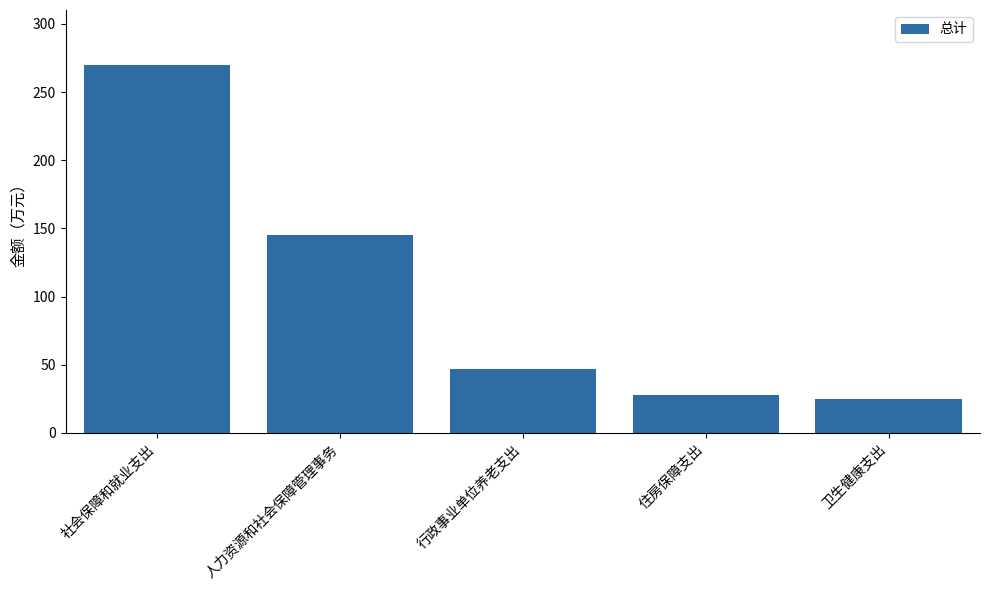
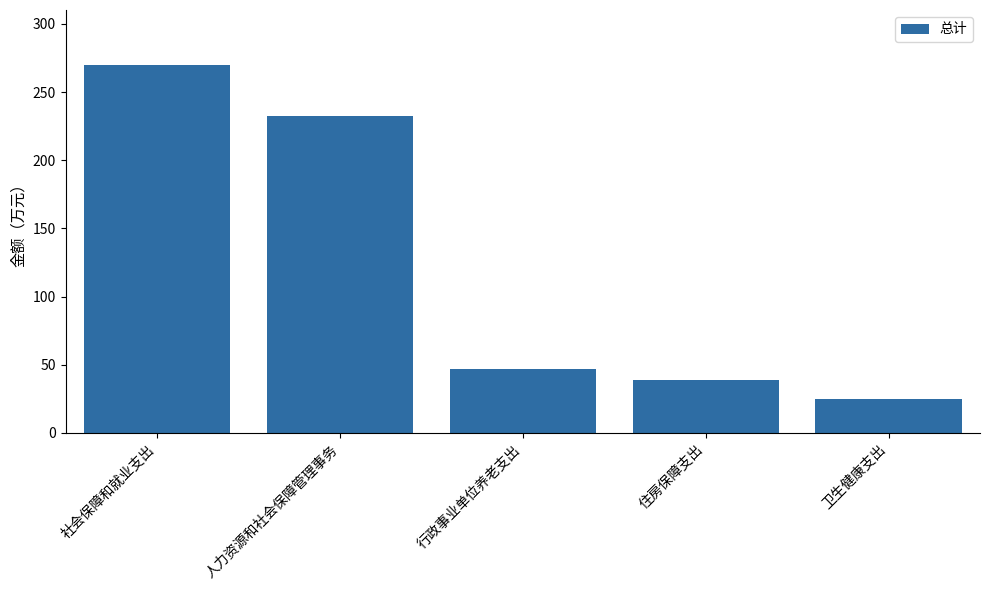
  {
    "社会保障和就业支出": 270,
-   "人力资源和社会保障管理事务": 145,
+   "人力资源和社会保障管理事务": 233,
    "行政事业单位养老支出": 47,
-   "住房保障支出": 28,
+   "住房保障支出": 39,
    "卫生健康支出": 25
  }
